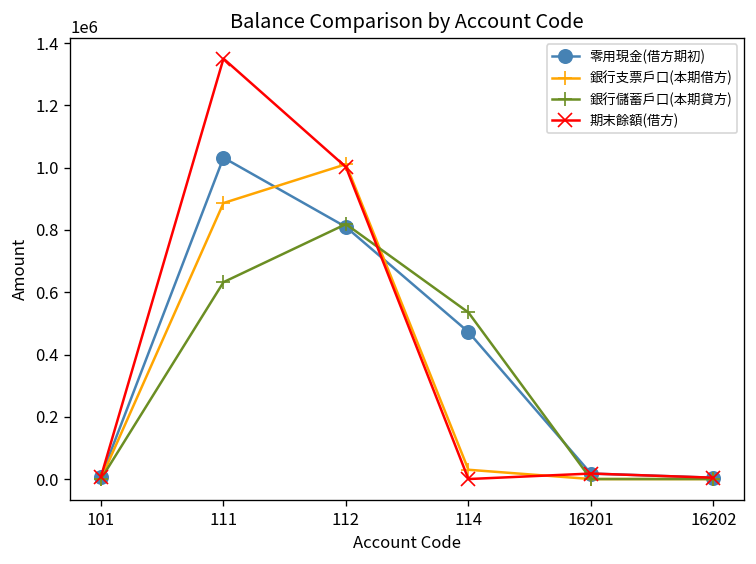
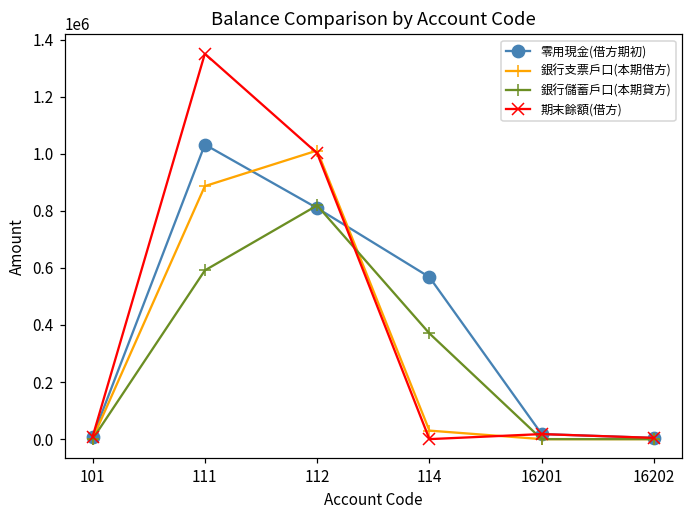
  {
    "零用現金(借方期初)": {
      "111": 1030000,
-     "114": 470000
+     "114": 570000
    },
    "銀行支票戶口(本期借方)": {
      "111": 890000,
      "114": 30000
    },
    "銀行儲蓄戶口(本期貸方)": {
-     "111": 630000,
-     "114": 540000
+     "111": 590000,
+     "114": 370000
    },
    "期末餘額(借方)": {
      "111": 1350000,
      "114": 0
    }
  }
